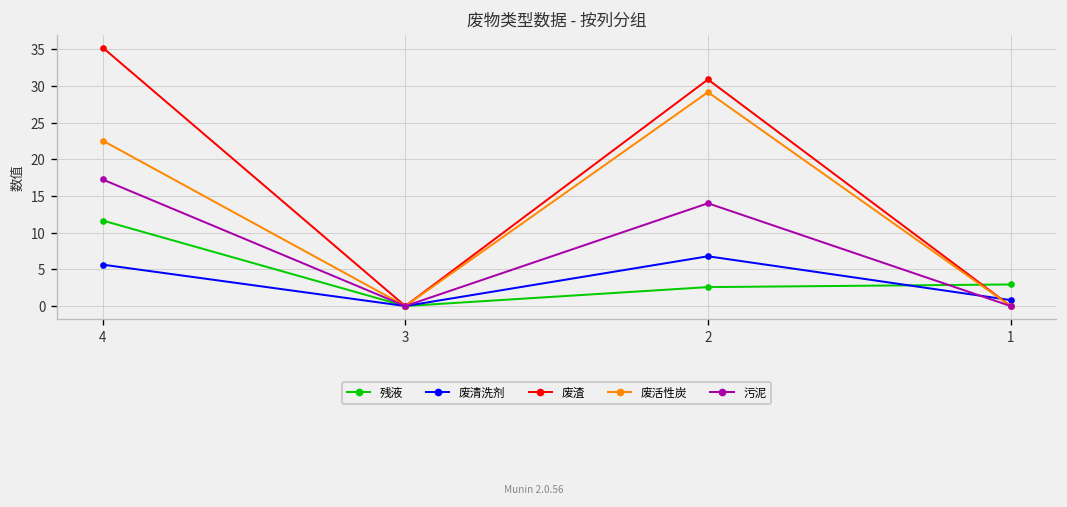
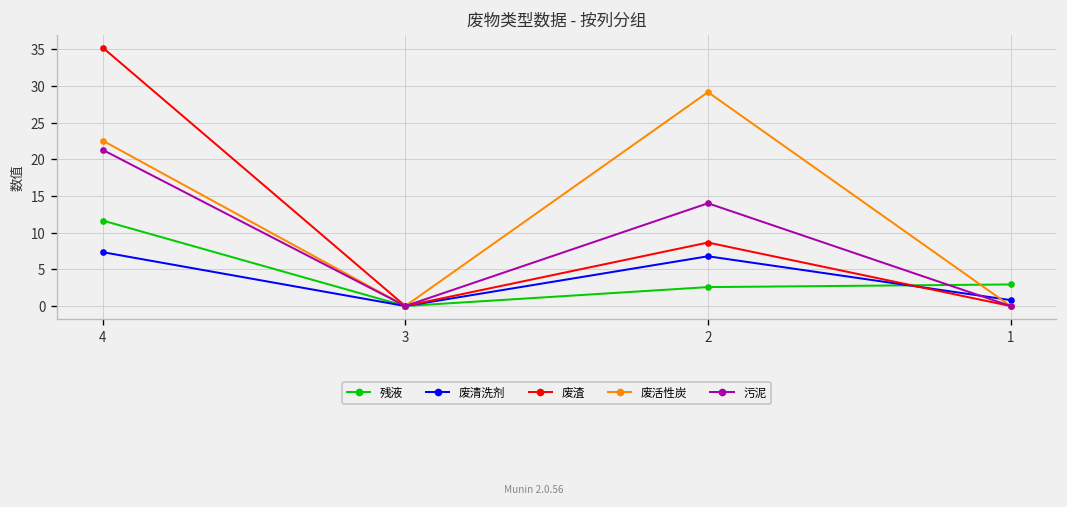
  {
    "残液": {
      "4": 12,
      "2": 3,
      "1": 3
    },
    "废清洗剂": {
-     "4": 6,
+     "4": 7,
      "2": 7,
      "1": 1
    },
    "废渣": {
      "4": 35,
-     "2": 31
+     "2": 9
    },
    "废活性炭": {
      "4": 23,
      "2": 29
    },
    "污泥": {
-     "4": 17,
+     "4": 21,
      "2": 14
    }
  }
